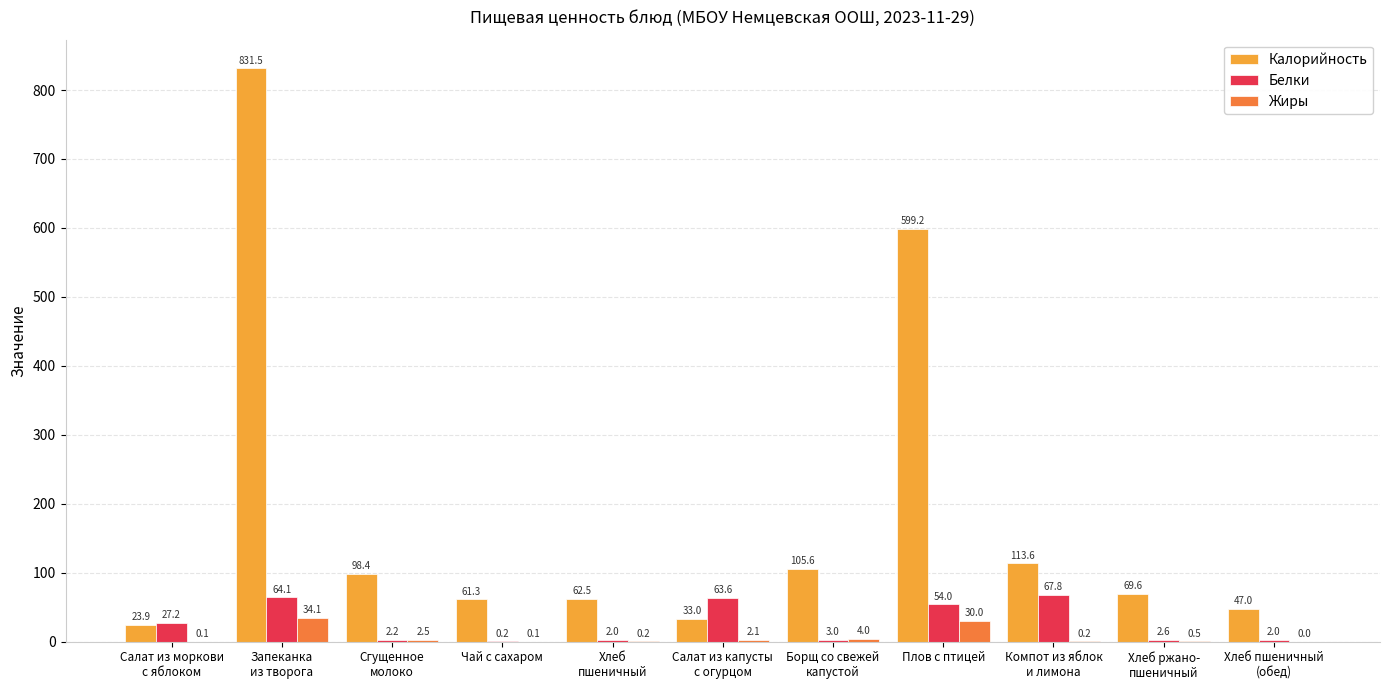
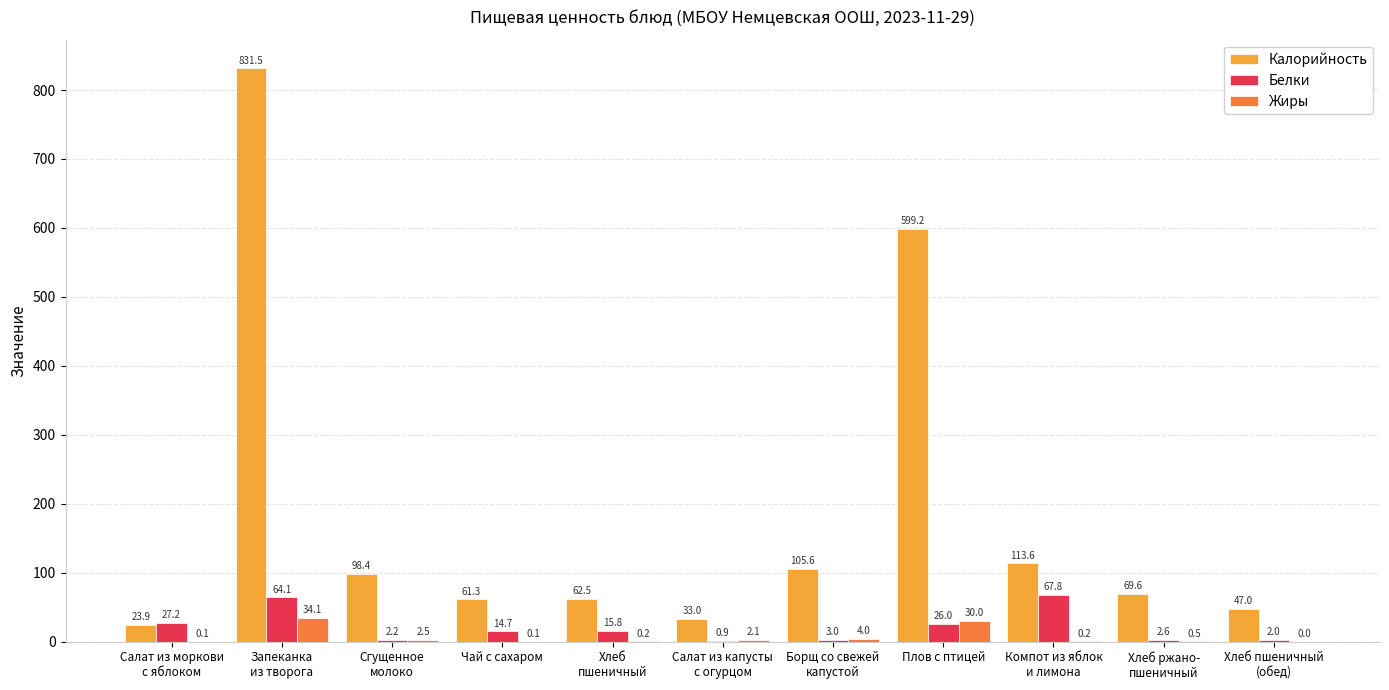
  {
    "Белки": {
      "Салат из моркови с яблоком": 27.2,
      "Запеканка из творога": 64.1,
      "Сгущенное молоко": 2.2,
-     "Чай с сахаром": 0.2,
-     "Хлеб пшеничный": 2.0,
-     "Салат из капусты с огурцом": 63.6,
+     "Чай с сахаром": 14.7,
+     "Хлеб пшеничный": 15.8,
+     "Салат из капусты с огурцом": 0.9,
      "Борщ со свежей капустой": 3.0,
-     "Плов с птицей": 54.0,
+     "Плов с птицей": 26.0,
      "Компот из яблок и лимона": 67.8,
      "Хлеб ржано- пшеничный": 2.6,
      "Хлеб пшеничный (обед)": 2.0
    }
  }
